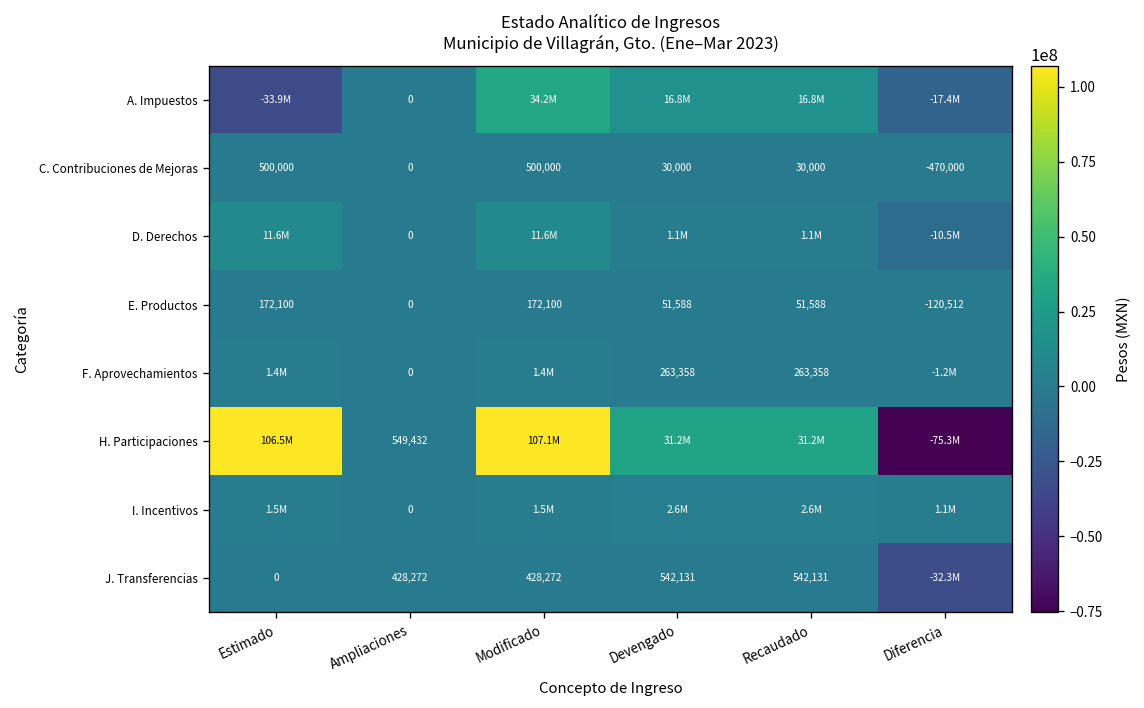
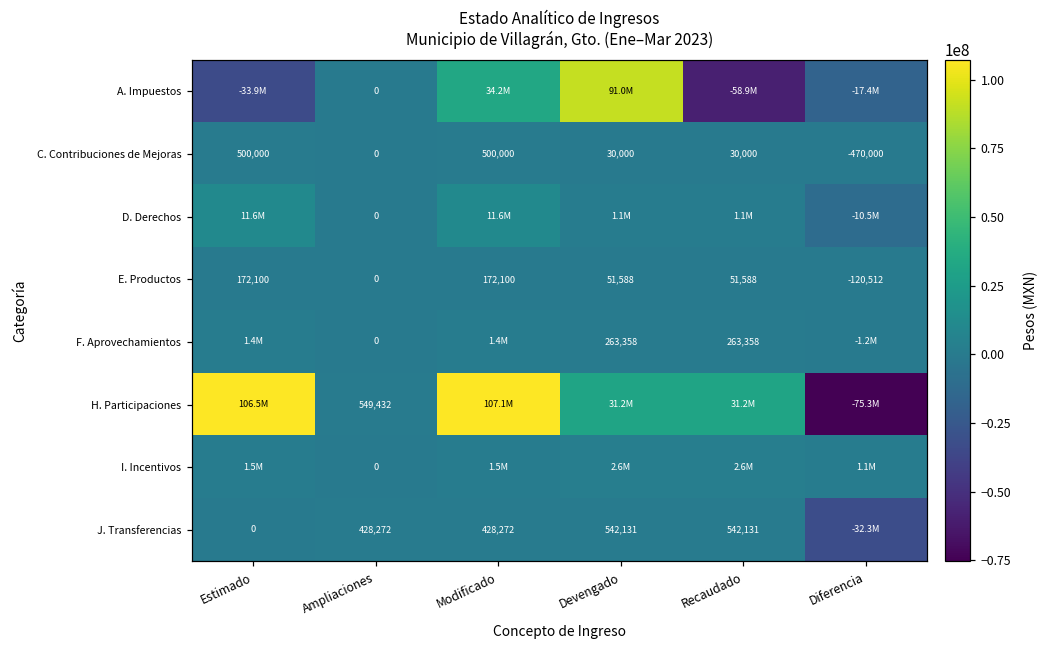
  {
    "A. Impuestos": {
      "Estimado": "-33.9M",
      "Ampliaciones": "0",
      "Modificado": "34.2M",
-     "Devengado": "16.8M",
-     "Recaudado": "16.8M",
+     "Devengado": "91.0M",
+     "Recaudado": "-58.9M",
      "Diferencia": "-17.4M"
    },
    "C. Contribuciones de Mejoras": {
      "Estimado": "500,000",
      "Ampliaciones": "0",
      "Modificado": "500,000",
      "Devengado": "30,000",
      "Recaudado": "30,000",
      "Diferencia": "-470,000"
    },
    "D. Derechos": {
      "Estimado": "11.6M",
      "Ampliaciones": "0",
      "Modificado": "11.6M",
      "Devengado": "1.1M",
      "Recaudado": "1.1M",
      "Diferencia": "-10.5M"
    },
    "E. Productos": {
      "Estimado": "172,100",
      "Ampliaciones": "0",
      "Modificado": "172,100",
      "Devengado": "51,588",
      "Recaudado": "51,588",
      "Diferencia": "-120,512"
    },
    "F. Aprovechamientos": {
      "Estimado": "1.4M",
      "Ampliaciones": "0",
      "Modificado": "1.4M",
      "Devengado": "263,358",
      "Recaudado": "263,358",
      "Diferencia": "-1.2M"
    },
    "H. Participaciones": {
      "Estimado": "106.5M",
      "Ampliaciones": "549,432",
      "Modificado": "107.1M",
      "Devengado": "31.2M",
      "Recaudado": "31.2M",
      "Diferencia": "-75.3M"
    },
    "I. Incentivos": {
      "Estimado": "1.5M",
      "Ampliaciones": "0",
      "Modificado": "1.5M",
      "Devengado": "2.6M",
      "Recaudado": "2.6M",
      "Diferencia": "1.1M"
    },
    "J. Transferencias": {
      "Estimado": "0",
      "Ampliaciones": "428,272",
      "Modificado": "428,272",
      "Devengado": "542,131",
      "Recaudado": "542,131",
      "Diferencia": "-32.3M"
    }
  }
